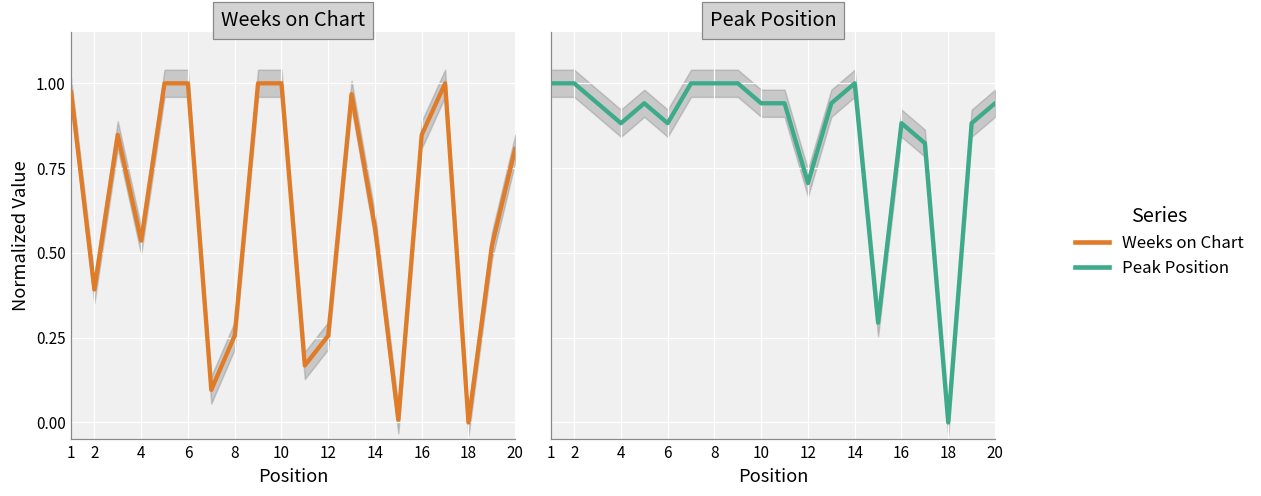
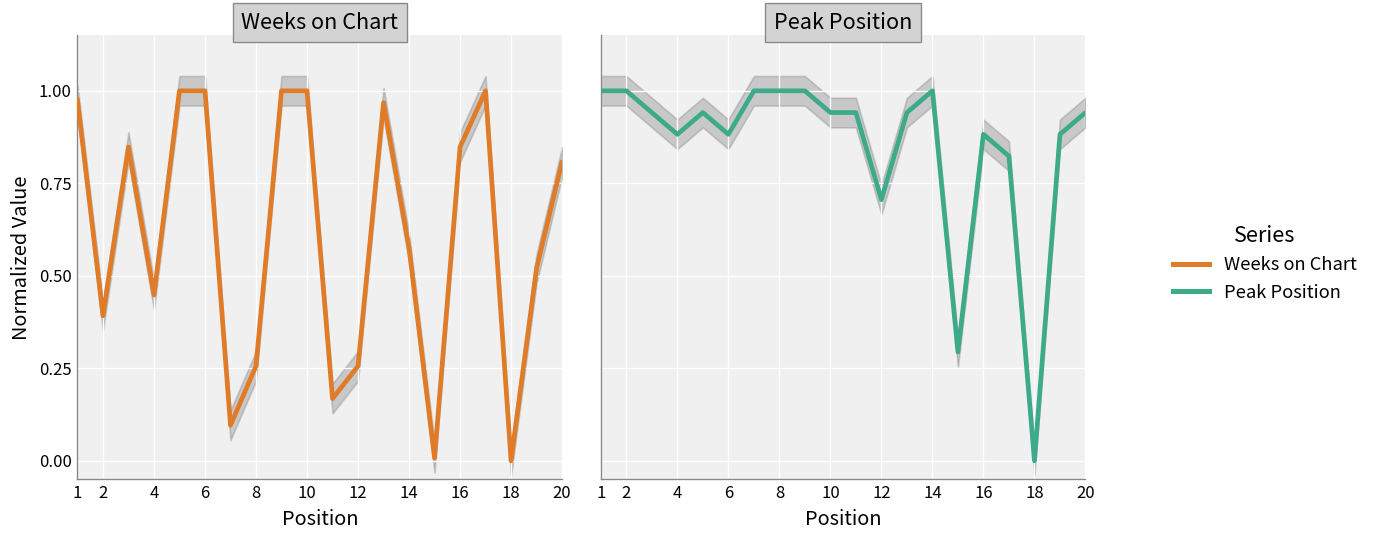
  {
    "Weeks on Chart": {
      "Weeks on Chart": {
        "1": 0.98,
        "2": 0.39,
-       "4": 0.54,
+       "4": 0.45,
        "6": 1.00,
        "8": 0.26,
        "10": 1.00,
        "12": 0.26,
        "14": 0.58,
        "16": 0.85,
        "18": 0.00,
        "20": 0.81
      }
    }
  }
